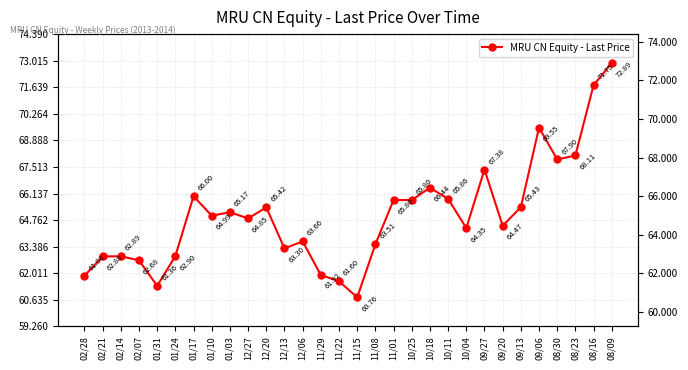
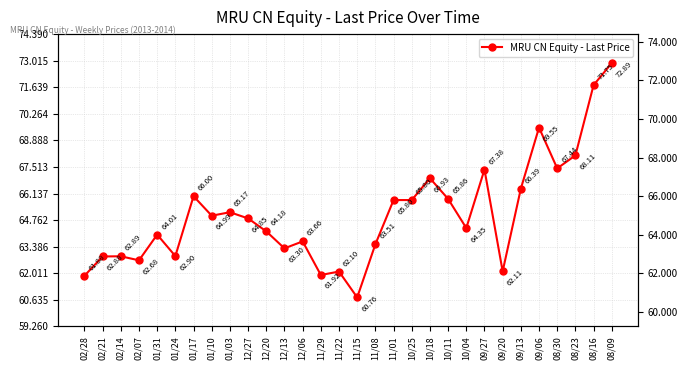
  {
    "02/14": 62.89,
    "02/07": 62.68,
-   "01/31": 61.36,
+   "01/31": 64.01,
    "01/24": 62.90,
    "01/17": 66.00,
    "01/03": 65.17,
-   "12/20": 65.42,
+   "12/20": 64.18,
    "12/13": 63.30,
    "12/06": 63.66,
-   "11/22": 61.60,
+   "11/22": 62.10,
    "11/15": 60.76,
    "11/08": 63.51,
    "10/25": 65.80,
-   "10/18": 66.44,
+   "10/18": 66.93,
    "10/11": 65.86,
    "10/04": 64.35,
    "09/27": 67.38,
-   "09/20": 64.47,
-   "09/13": 65.43,
+   "09/20": 62.11,
+   "09/13": 66.39,
    "09/06": 69.55,
-   "08/30": 67.90,
+   "08/30": 67.44,
    "08/23": 68.11,
    "08/09": 72.89
  }
